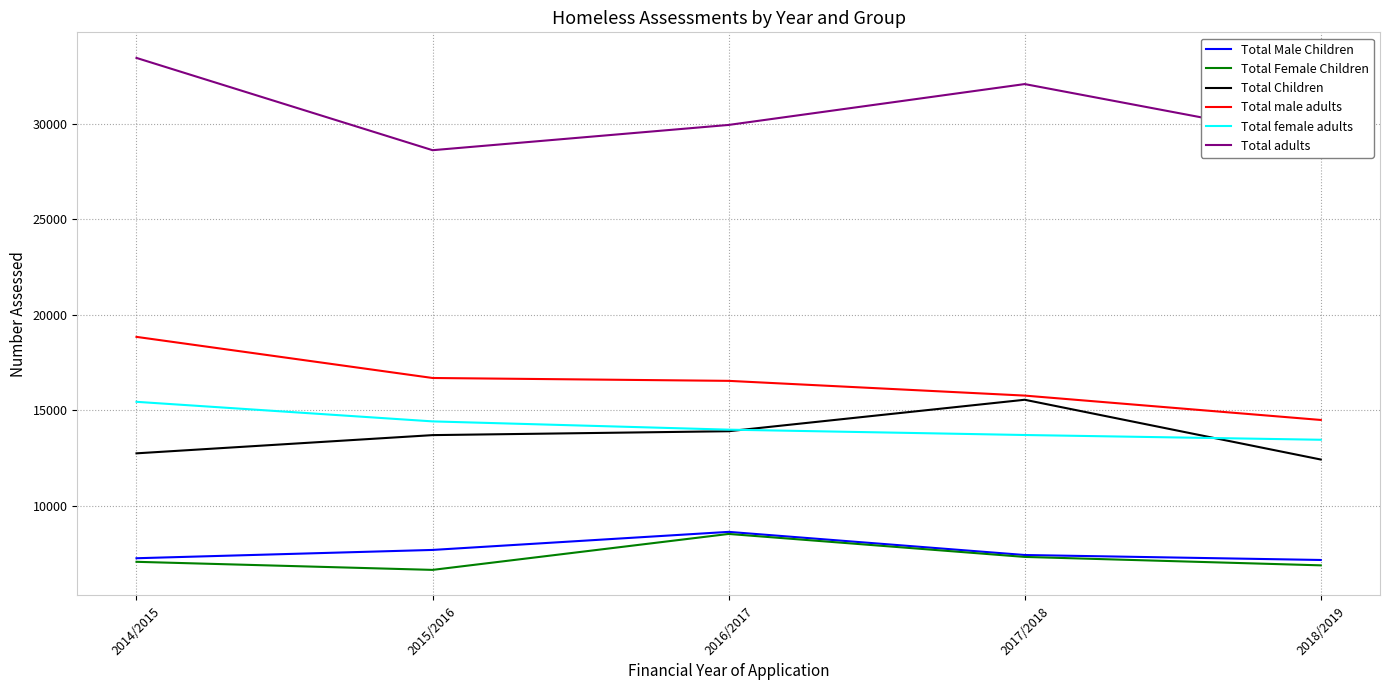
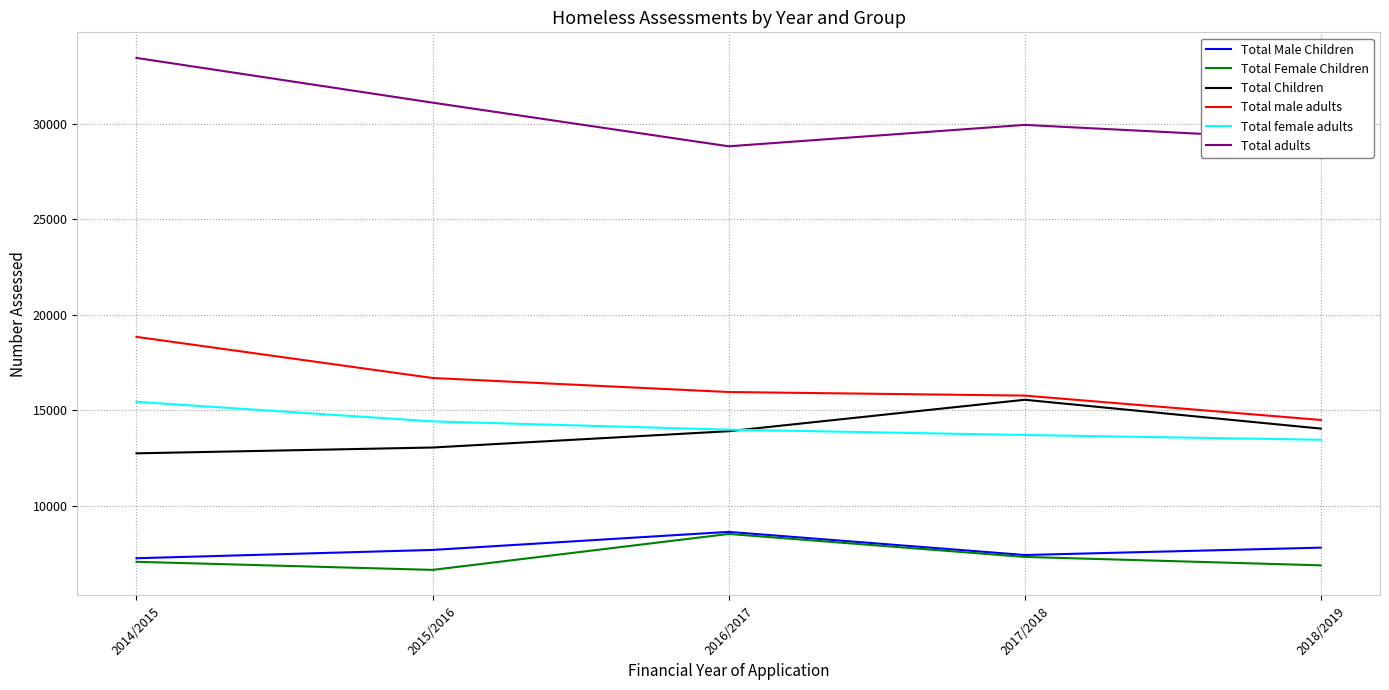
  {
    "Total Male Children": {
      "2014/2015": 7300,
      "2015/2016": 7700,
-     "2018/2019": 7200
+     "2018/2019": 7800
    },
    "Total Female Children": {
      "2014/2015": 7100,
      "2015/2016": 6600,
      "2018/2019": 6900
    },
    "Total Children": {
      "2014/2015": 12700,
-     "2015/2016": 13700,
+     "2015/2016": 13100,
      "2017/2018": 15600,
-     "2018/2019": 12400
+     "2018/2019": 14000
    },
    "Total male adults": {
      "2014/2015": 18800,
      "2015/2016": 16700,
-     "2016/2017": 16500,
+     "2016/2017": 16000,
      "2017/2018": 15800,
      "2018/2019": 14500
    },
    "Total female adults": {
      "2014/2015": 15400,
      "2015/2016": 14400,
      "2017/2018": 13700,
      "2018/2019": 13500
    },
    "Total adults": {
      "2014/2015": 33500,
-     "2015/2016": 28600,
-     "2016/2017": 29900,
-     "2017/2018": 32100
+     "2015/2016": 31100,
+     "2016/2017": 28800,
+     "2017/2018": 29900
    }
  }
